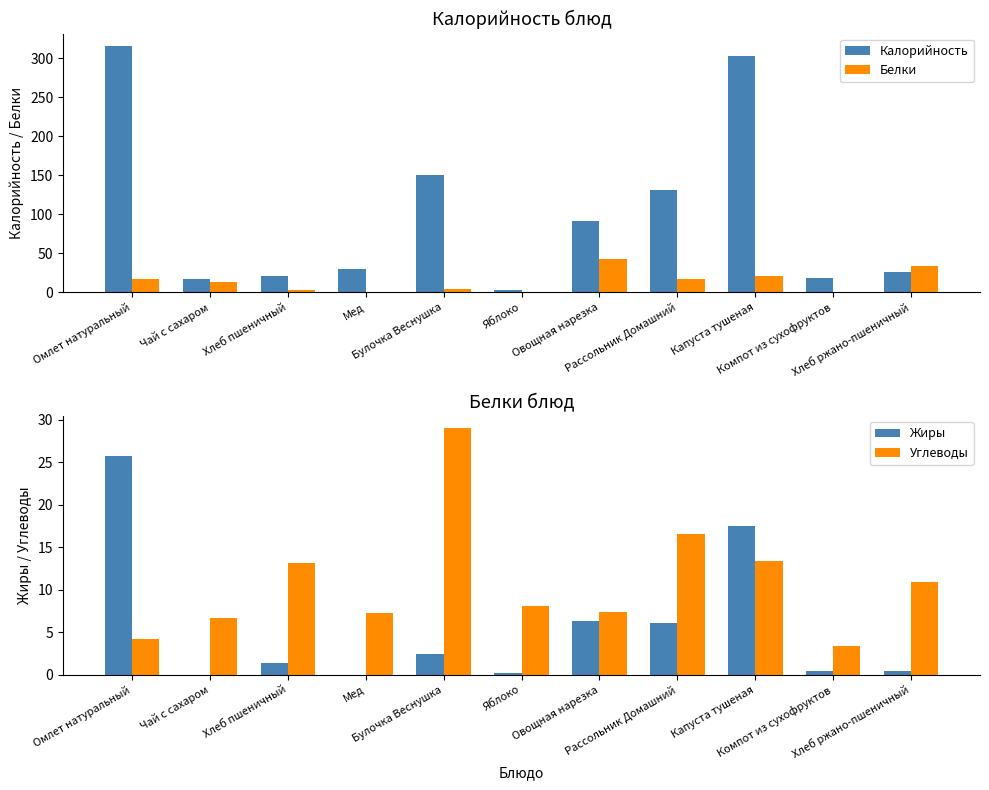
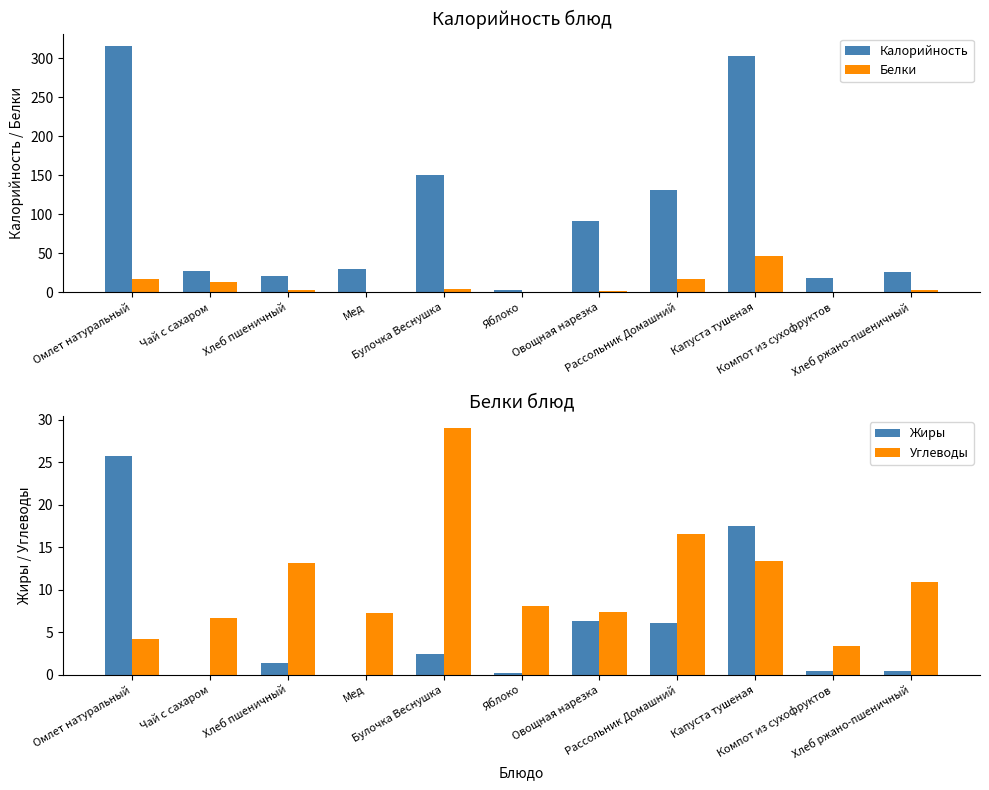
  {
    "Калорийность блюд": {
      "Калорийность": {
        "Омлет натуральный": 320,
-       "Чай с сахаром": 20,
+       "Чай с сахаром": 30,
        "Хлеб пшеничный": 20,
        "Мед": 30,
        "Булочка Веснушка": 150,
        "Овощная нарезка": 90,
        "Рассольник Домашний": 130,
        "Капуста тушеная": 300,
        "Компот из сухофруктов": 20,
        "Хлеб ржано-пшеничный": 30
      },
      "Белки": {
        "Омлет натуральный": 20,
        "Чай с сахаром": 10,
        "Булочка Веснушка": 0,
-       "Овощная нарезка": 40,
+       "Овощная нарезка": 0,
        "Рассольник Домашний": 20,
-       "Капуста тушеная": 20,
-       "Хлеб ржано-пшеничный": 30
+       "Капуста тушеная": 50,
+       "Хлеб ржано-пшеничный": 0
      }
    },
    "Белки блюд": {
      "Жиры": {
        "Омлет натуральный": 26,
        "Чай с сахаром": 0,
        "Хлеб пшеничный": 1,
        "Мед": 0,
        "Булочка Веснушка": 3,
        "Овощная нарезка": 6,
        "Рассольник Домашний": 6,
        "Капуста тушеная": 18,
        "Компот из сухофруктов": 0,
        "Хлеб ржано-пшеничный": 0
      },
      "Углеводы": {
        "Омлет натуральный": 4,
        "Чай с сахаром": 7,
        "Хлеб пшеничный": 13,
        "Мед": 7,
        "Булочка Веснушка": 29,
        "Яблоко": 8,
        "Овощная нарезка": 7,
        "Рассольник Домашний": 17,
        "Капуста тушеная": 13,
        "Компот из сухофруктов": 3,
        "Хлеб ржано-пшеничный": 11
      }
    }
  }
